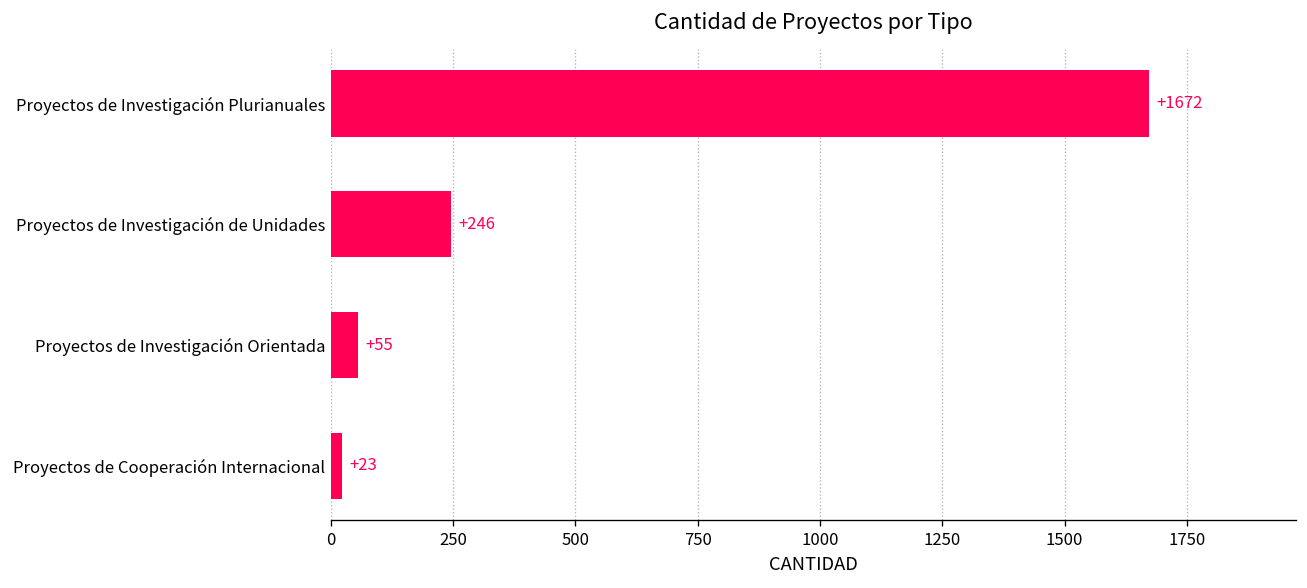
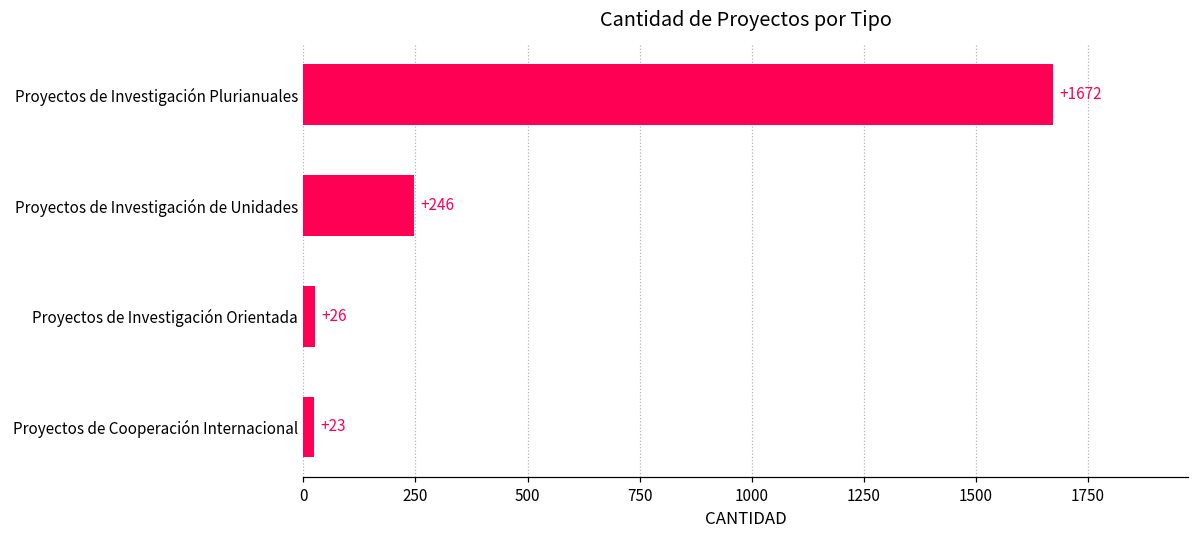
  {
    "Proyectos de Investigación Plurianuales": "+1672",
    "Proyectos de Investigación de Unidades": "+246",
-   "Proyectos de Investigación Orientada": "+55",
+   "Proyectos de Investigación Orientada": "+26",
    "Proyectos de Cooperación Internacional": "+23"
  }
